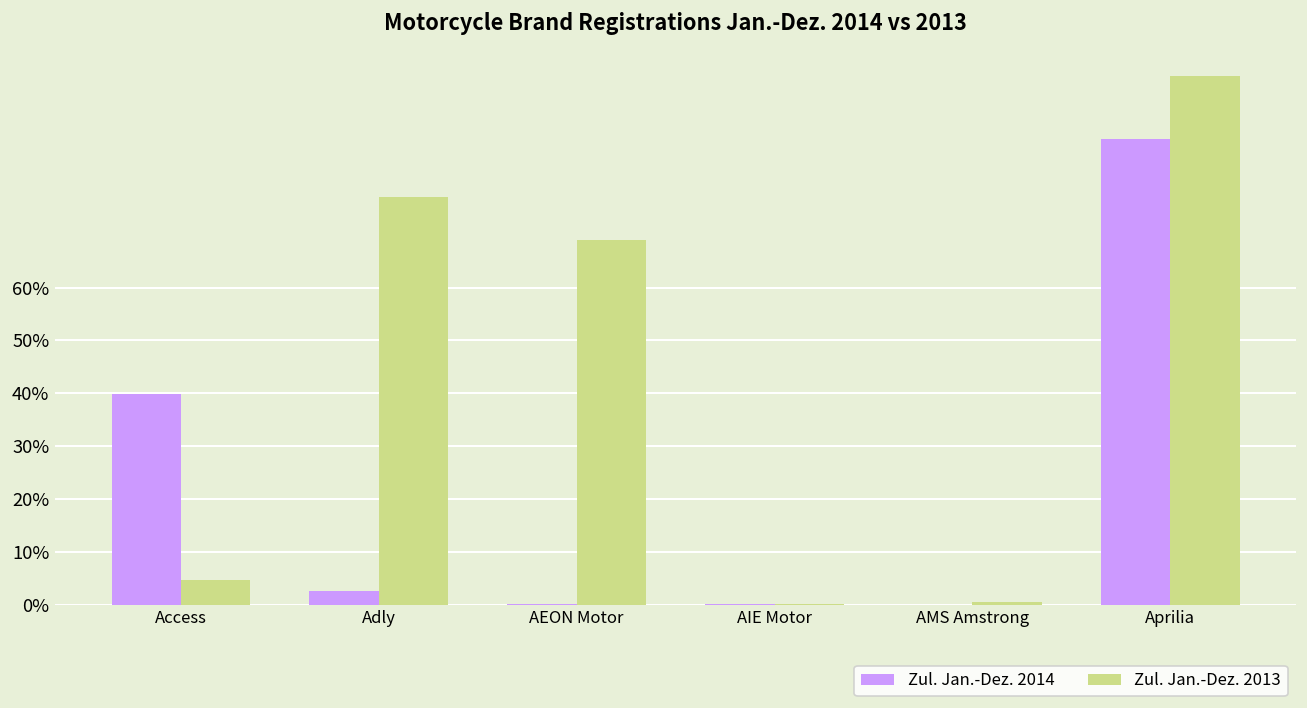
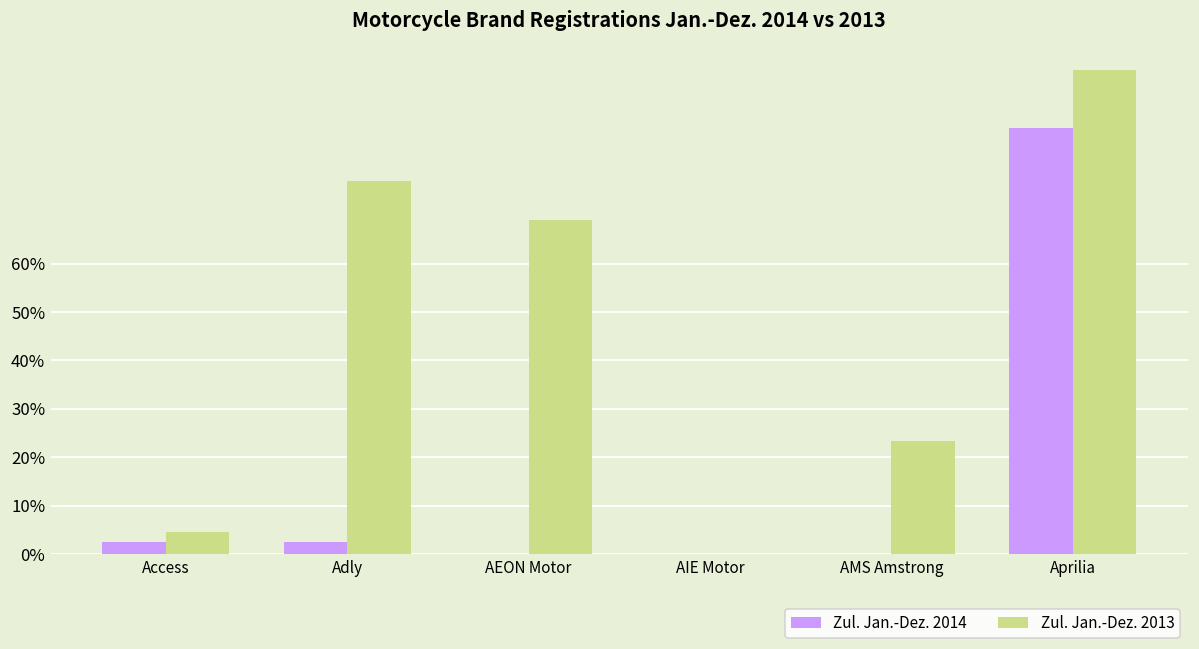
  {
    "Zul. Jan.-Dez. 2014": {
-     "Access": "40%",
+     "Access": "3%",
      "Adly": "3%",
      "AMS Amstrong": "0%",
      "Aprilia": "88%"
    },
    "Zul. Jan.-Dez. 2013": {
      "Access": "5%",
      "Adly": "77%",
      "AEON Motor": "69%",
-     "AMS Amstrong": "0%",
+     "AMS Amstrong": "23%",
      "Aprilia": "100%"
    }
  }
